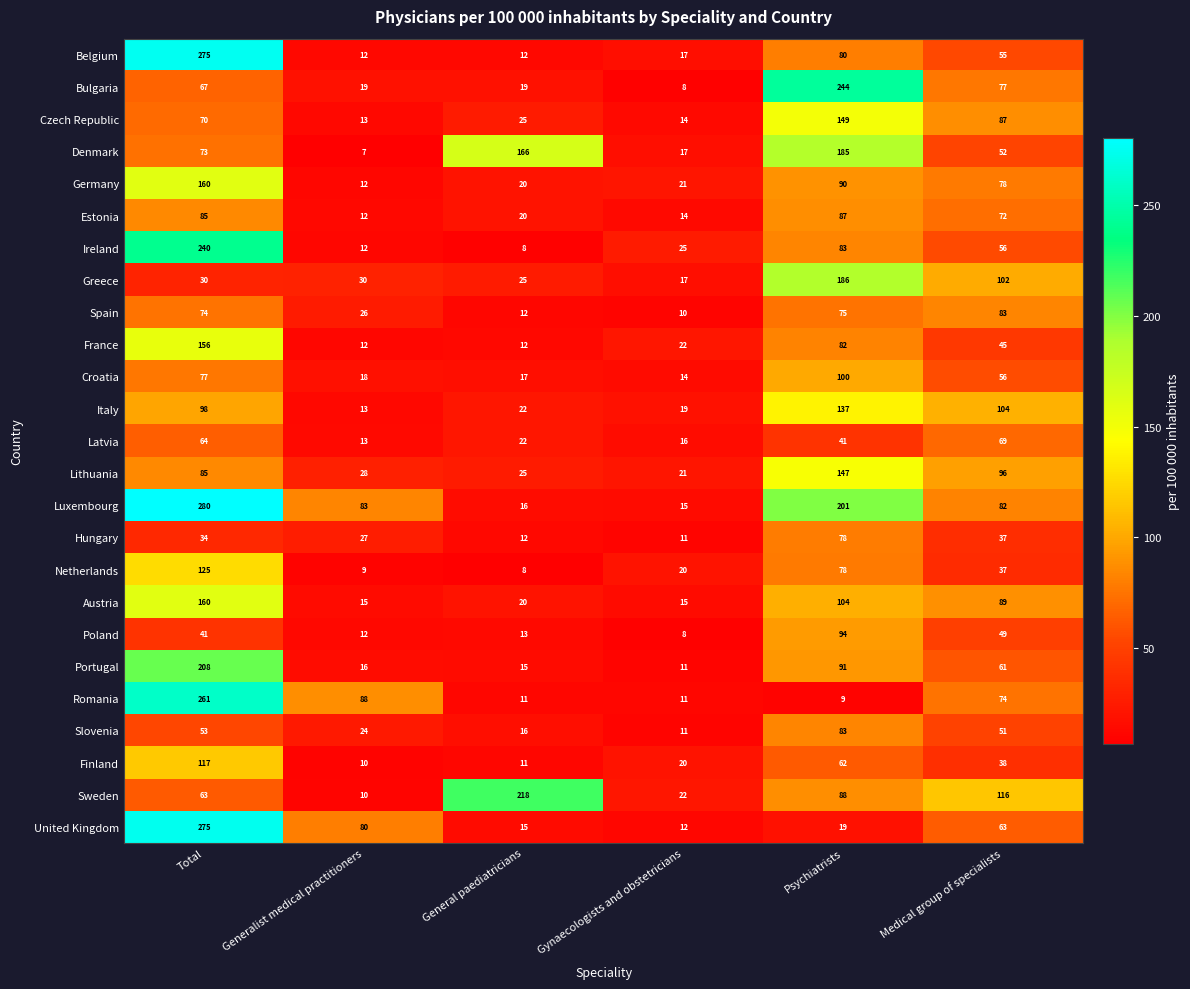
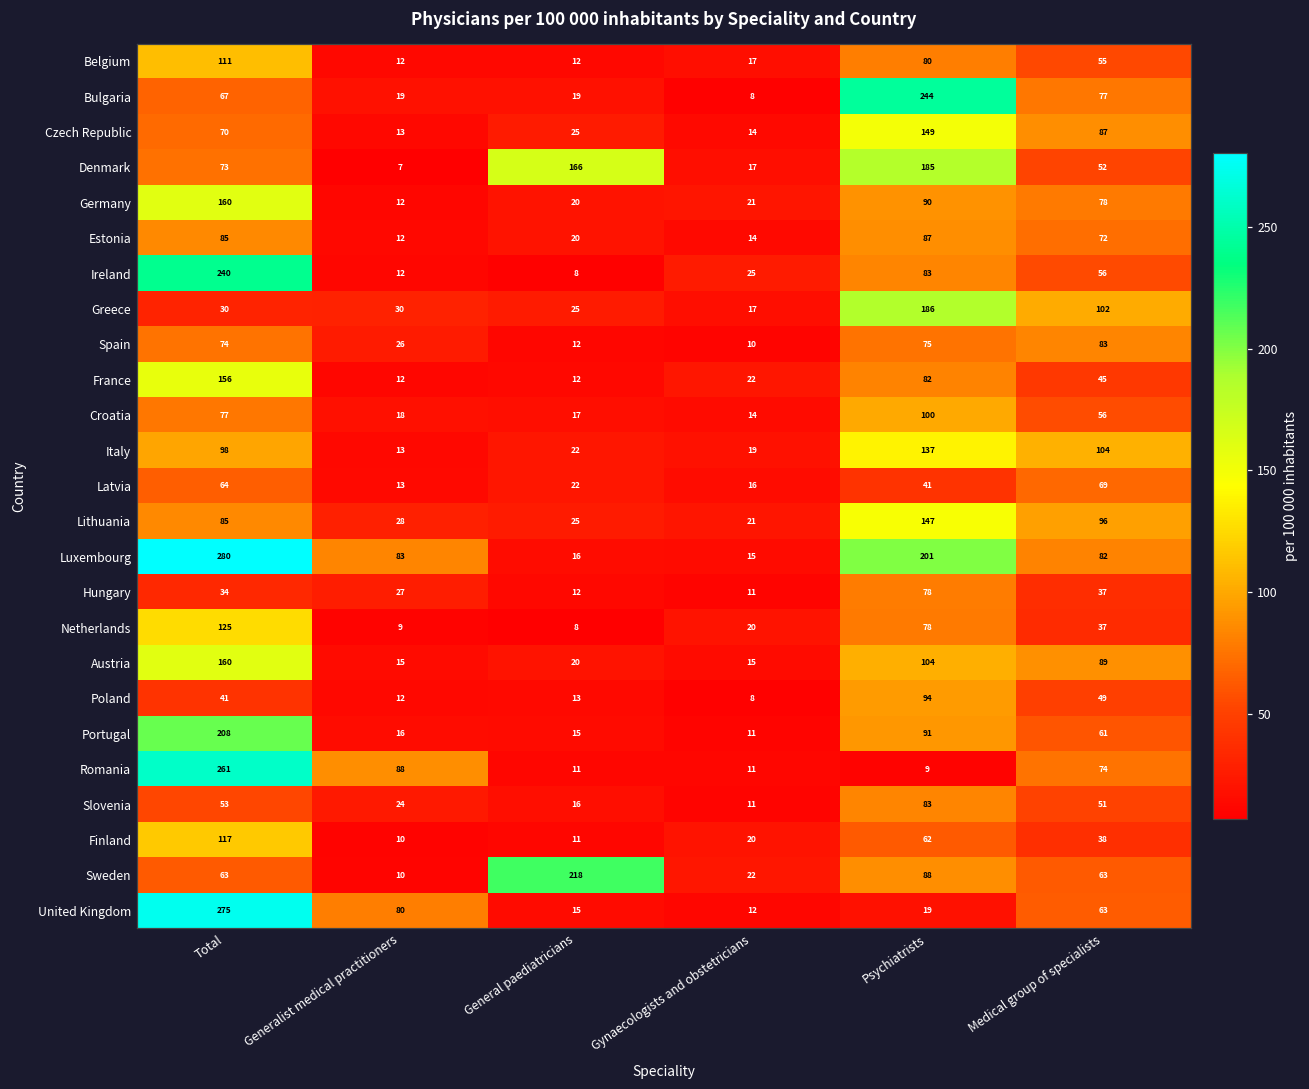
  {
    "Belgium": {
-     "Total": 275,
+     "Total": 111,
      "Generalist medical practitioners": 12,
      "General paediatricians": 12,
      "Gynaecologists and obstetricians": 17,
      "Psychiatrists": 80,
      "Medical group of specialists": 55
    },
    "Bulgaria": {
      "Total": 67,
      "Generalist medical practitioners": 19,
      "General paediatricians": 19,
      "Gynaecologists and obstetricians": 8,
      "Psychiatrists": 244,
      "Medical group of specialists": 77
    },
    "Czech Republic": {
      "Total": 70,
      "Generalist medical practitioners": 13,
      "General paediatricians": 25,
      "Gynaecologists and obstetricians": 14,
      "Psychiatrists": 149,
      "Medical group of specialists": 87
    },
    "Denmark": {
      "Total": 73,
      "Generalist medical practitioners": 7,
      "General paediatricians": 166,
      "Gynaecologists and obstetricians": 17,
      "Psychiatrists": 185,
      "Medical group of specialists": 52
    },
    "Germany": {
      "Total": 160,
      "Generalist medical practitioners": 12,
      "General paediatricians": 20,
      "Gynaecologists and obstetricians": 21,
      "Psychiatrists": 90,
      "Medical group of specialists": 78
    },
    "Estonia": {
      "Total": 85,
      "Generalist medical practitioners": 12,
      "General paediatricians": 20,
      "Gynaecologists and obstetricians": 14,
      "Psychiatrists": 87,
      "Medical group of specialists": 72
    },
    "Ireland": {
      "Total": 240,
      "Generalist medical practitioners": 12,
      "General paediatricians": 8,
      "Gynaecologists and obstetricians": 25,
      "Psychiatrists": 83,
      "Medical group of specialists": 56
    },
    "Greece": {
      "Total": 30,
      "Generalist medical practitioners": 30,
      "General paediatricians": 25,
      "Gynaecologists and obstetricians": 17,
      "Psychiatrists": 186,
      "Medical group of specialists": 102
    },
    "Spain": {
      "Total": 74,
      "Generalist medical practitioners": 26,
      "General paediatricians": 12,
      "Gynaecologists and obstetricians": 10,
      "Psychiatrists": 75,
      "Medical group of specialists": 83
    },
    "France": {
      "Total": 156,
      "Generalist medical practitioners": 12,
      "General paediatricians": 12,
      "Gynaecologists and obstetricians": 22,
      "Psychiatrists": 82,
      "Medical group of specialists": 45
    },
    "Croatia": {
      "Total": 77,
      "Generalist medical practitioners": 18,
      "General paediatricians": 17,
      "Gynaecologists and obstetricians": 14,
      "Psychiatrists": 100,
      "Medical group of specialists": 56
    },
    "Italy": {
      "Total": 98,
      "Generalist medical practitioners": 13,
      "General paediatricians": 22,
      "Gynaecologists and obstetricians": 19,
      "Psychiatrists": 137,
      "Medical group of specialists": 104
    },
    "Latvia": {
      "Total": 64,
      "Generalist medical practitioners": 13,
      "General paediatricians": 22,
      "Gynaecologists and obstetricians": 16,
      "Psychiatrists": 41,
      "Medical group of specialists": 69
    },
    "Lithuania": {
      "Total": 85,
      "Generalist medical practitioners": 28,
      "General paediatricians": 25,
      "Gynaecologists and obstetricians": 21,
      "Psychiatrists": 147,
      "Medical group of specialists": 96
    },
    "Luxembourg": {
      "Total": 280,
      "Generalist medical practitioners": 83,
      "General paediatricians": 16,
      "Gynaecologists and obstetricians": 15,
      "Psychiatrists": 201,
      "Medical group of specialists": 82
    },
    "Hungary": {
      "Total": 34,
      "Generalist medical practitioners": 27,
      "General paediatricians": 12,
      "Gynaecologists and obstetricians": 11,
      "Psychiatrists": 78,
      "Medical group of specialists": 37
    },
    "Netherlands": {
      "Total": 125,
      "Generalist medical practitioners": 9,
      "General paediatricians": 8,
      "Gynaecologists and obstetricians": 20,
      "Psychiatrists": 78,
      "Medical group of specialists": 37
    },
    "Austria": {
      "Total": 160,
      "Generalist medical practitioners": 15,
      "General paediatricians": 20,
      "Gynaecologists and obstetricians": 15,
      "Psychiatrists": 104,
      "Medical group of specialists": 89
    },
    "Poland": {
      "Total": 41,
      "Generalist medical practitioners": 12,
      "General paediatricians": 13,
      "Gynaecologists and obstetricians": 8,
      "Psychiatrists": 94,
      "Medical group of specialists": 49
    },
    "Portugal": {
      "Total": 208,
      "Generalist medical practitioners": 16,
      "General paediatricians": 15,
      "Gynaecologists and obstetricians": 11,
      "Psychiatrists": 91,
      "Medical group of specialists": 61
    },
    "Romania": {
      "Total": 261,
      "Generalist medical practitioners": 88,
      "General paediatricians": 11,
      "Gynaecologists and obstetricians": 11,
      "Psychiatrists": 9,
      "Medical group of specialists": 74
    },
    "Slovenia": {
      "Total": 53,
      "Generalist medical practitioners": 24,
      "General paediatricians": 16,
      "Gynaecologists and obstetricians": 11,
      "Psychiatrists": 83,
      "Medical group of specialists": 51
    },
    "Finland": {
      "Total": 117,
      "Generalist medical practitioners": 10,
      "General paediatricians": 11,
      "Gynaecologists and obstetricians": 20,
      "Psychiatrists": 62,
      "Medical group of specialists": 38
    },
    "Sweden": {
      "Total": 63,
      "Generalist medical practitioners": 10,
      "General paediatricians": 218,
      "Gynaecologists and obstetricians": 22,
      "Psychiatrists": 88,
-     "Medical group of specialists": 116
+     "Medical group of specialists": 63
    },
    "United Kingdom": {
      "Total": 275,
      "Generalist medical practitioners": 80,
      "General paediatricians": 15,
      "Gynaecologists and obstetricians": 12,
      "Psychiatrists": 19,
      "Medical group of specialists": 63
    }
  }
